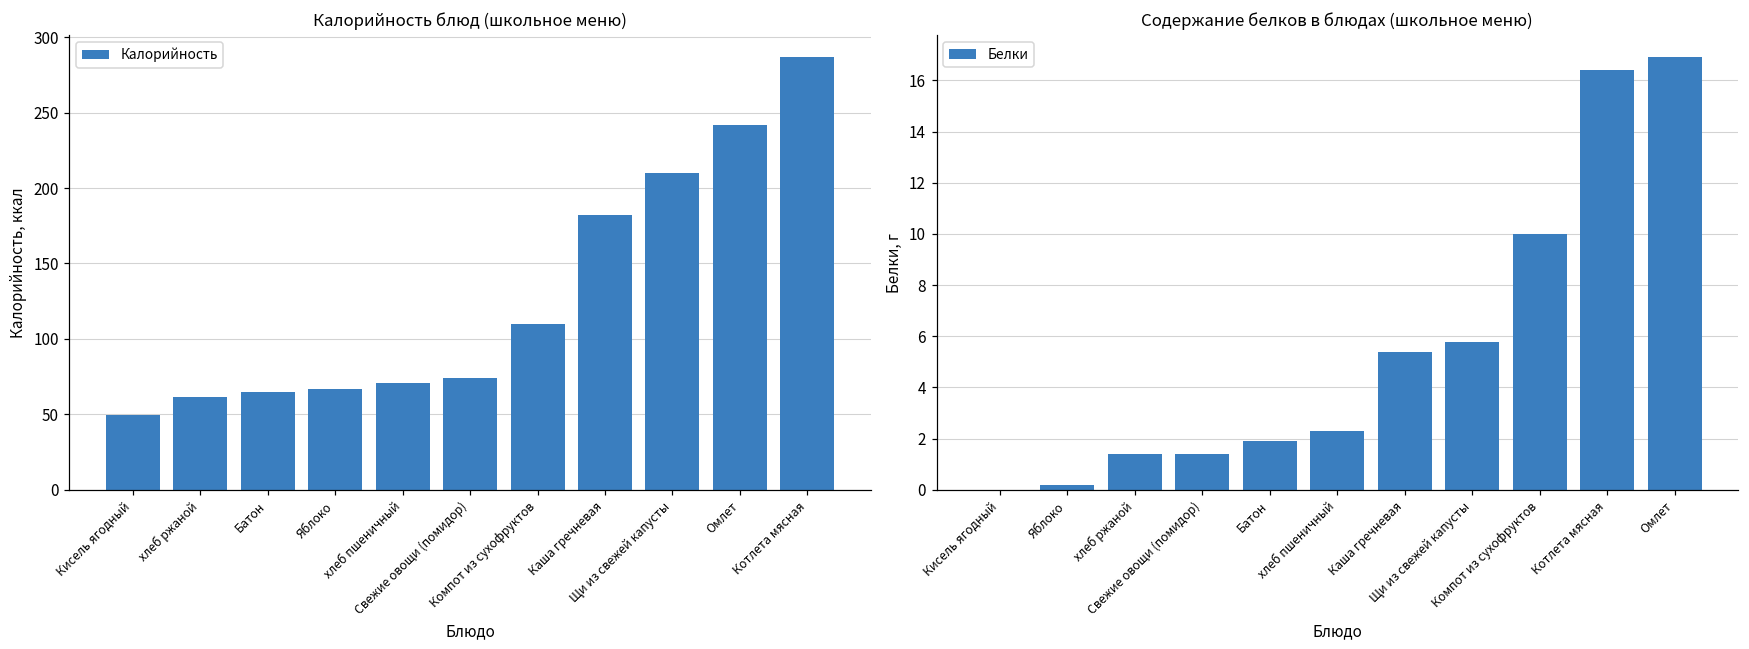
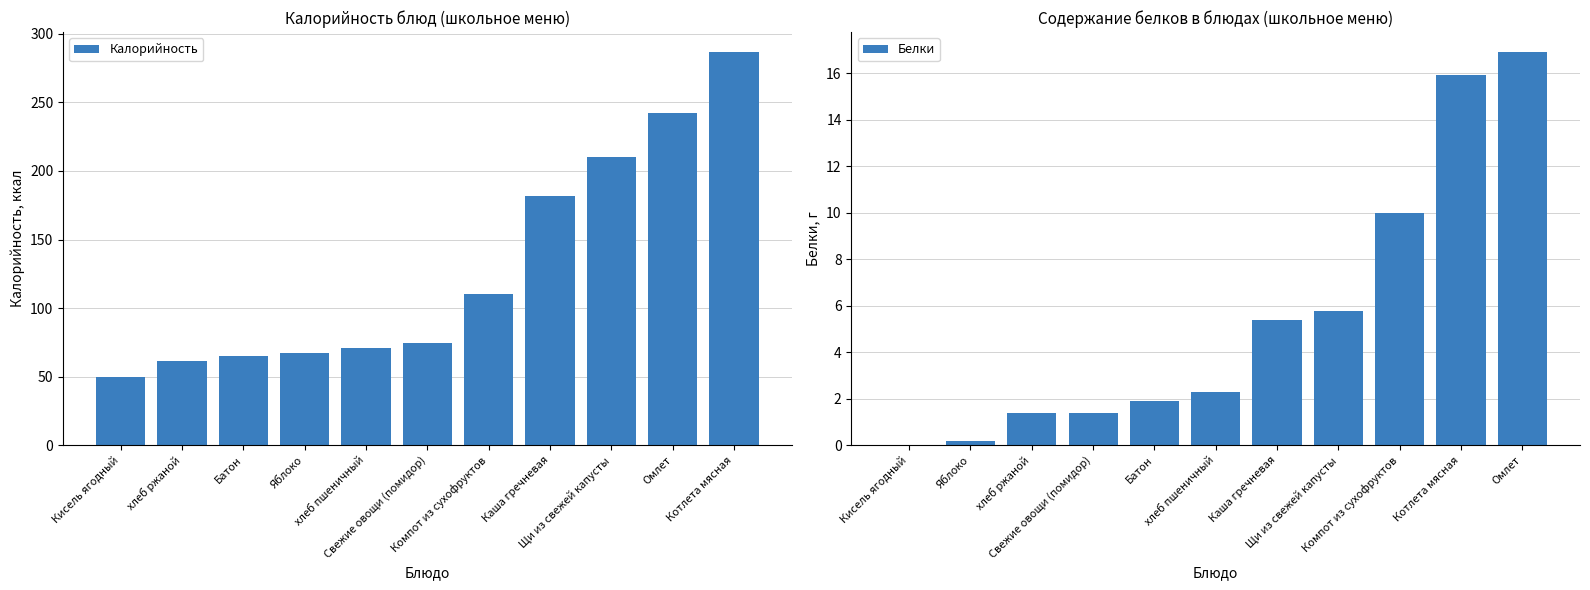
  {
    "Калорийность блюд (школьное меню)": {
      "Кисель ягодный": 50,
      "хлеб ржаной": 61,
      "Батон": 65,
      "Яблоко": 67,
      "хлеб пшеничный": 71,
      "Свежие овощи (помидор)": 74,
      "Компот из сухофруктов": 110,
      "Каша гречневая": 182,
      "Щи из свежей капусты": 210,
      "Омлет": 242,
      "Котлета мясная": 287
    },
    "Содержание белков в блюдах (школьное меню)": {
      "Кисель ягодный": 0.0,
      "Яблоко": 0.2,
      "хлеб ржаной": 1.4,
      "Свежие овощи (помидор)": 1.4,
      "Батон": 1.9,
      "хлеб пшеничный": 2.3,
      "Каша гречневая": 5.4,
      "Щи из свежей капусты": 5.8,
      "Компот из сухофруктов": 10.0,
-     "Котлета мясная": 16.4,
+     "Котлета мясная": 15.9,
      "Омлет": 16.9
    }
  }
